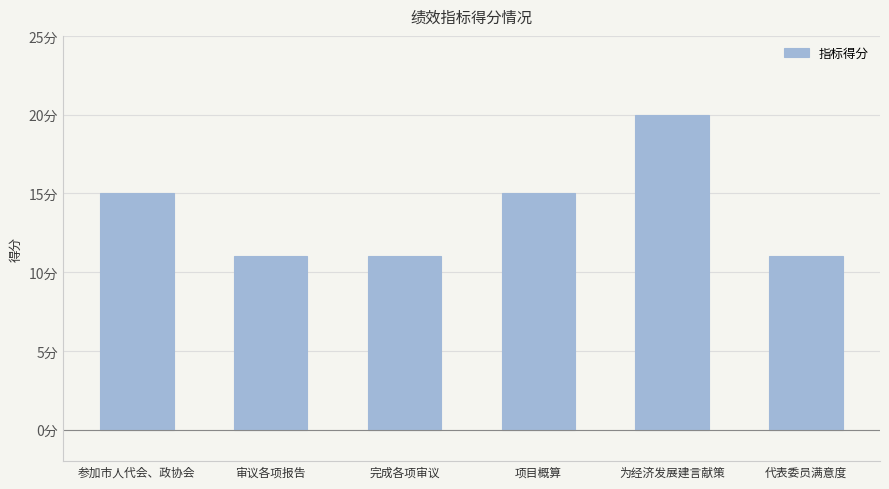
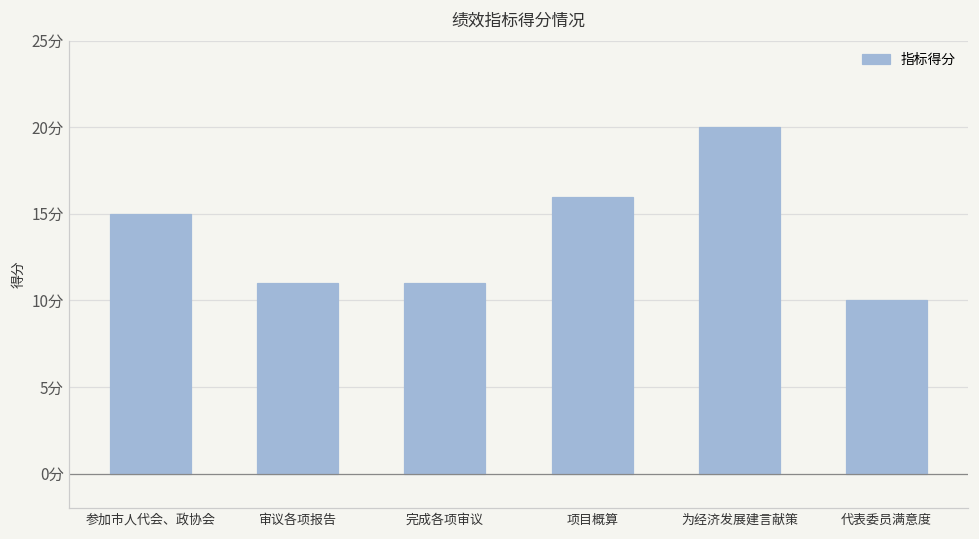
  {
    "参加市人代会、政协会": "15分",
    "审议各项报告": "11分",
    "完成各项审议": "11分",
-   "项目概算": "15分",
+   "项目概算": "16分",
    "为经济发展建言献策": "20分",
-   "代表委员满意度": "11分"
+   "代表委员满意度": "10分"
  }
